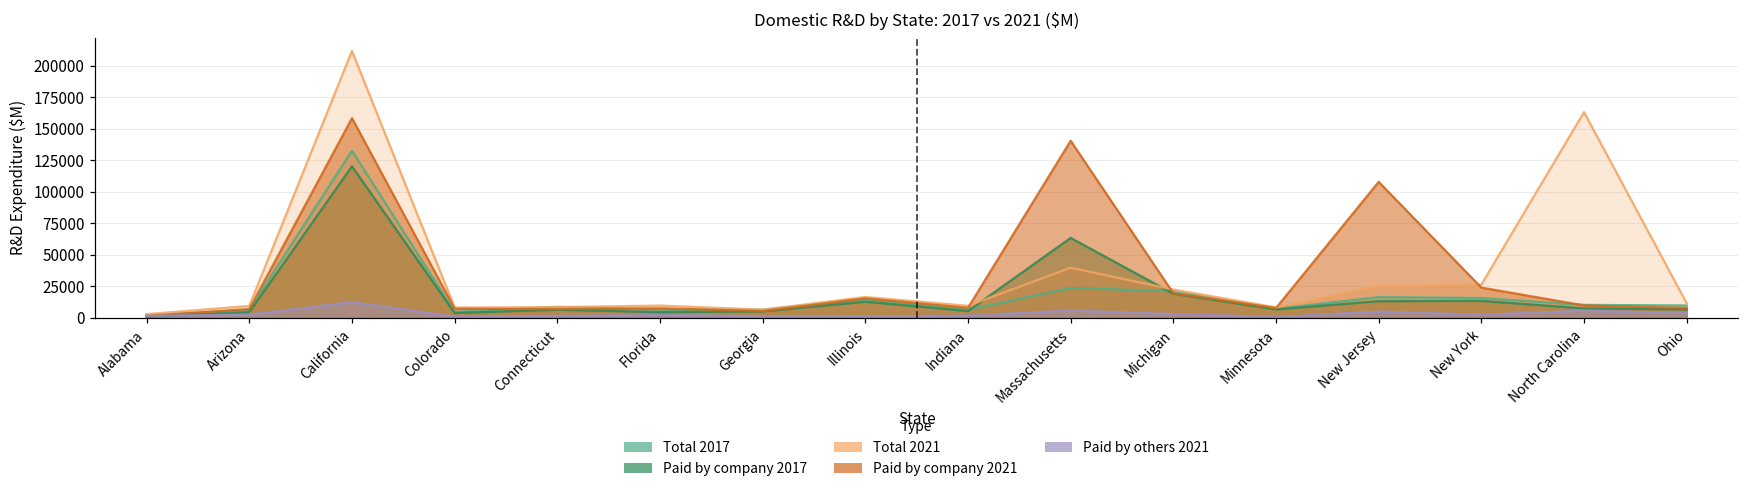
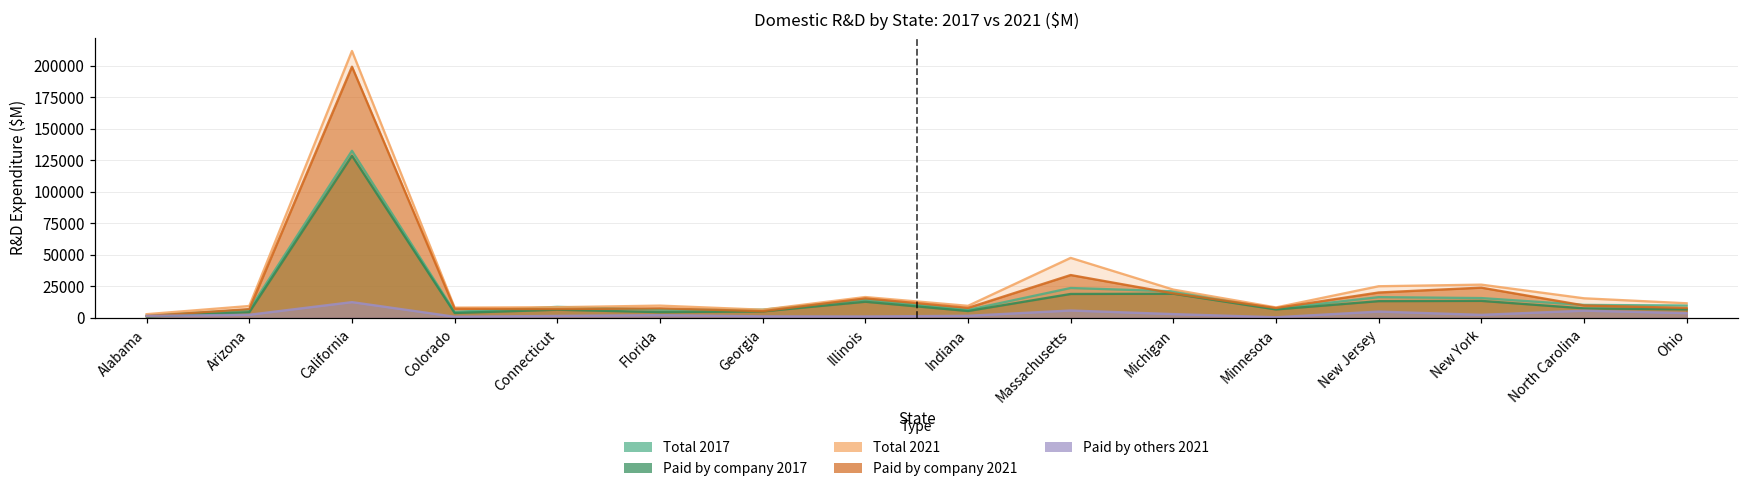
  {
    "Paid by company 2017": {
-     "California": 120000,
-     "Massachusetts": 63000,
+     "California": 129000,
+     "Massachusetts": 19000,
      "New Jersey": 13000,
      "New York": 13000
    },
    "Total 2021": {
      "Arizona": 9000,
      "California": 212000,
-     "Massachusetts": 40000,
+     "Massachusetts": 48000,
      "New Jersey": 25000,
      "New York": 26000,
-     "North Carolina": 163000
+     "North Carolina": 15000
    },
    "Paid by company 2021": {
-     "California": 158000,
-     "Massachusetts": 140000,
-     "New Jersey": 108000,
+     "California": 199000,
+     "Massachusetts": 34000,
+     "New Jersey": 20000,
      "New York": 24000
    }
  }
